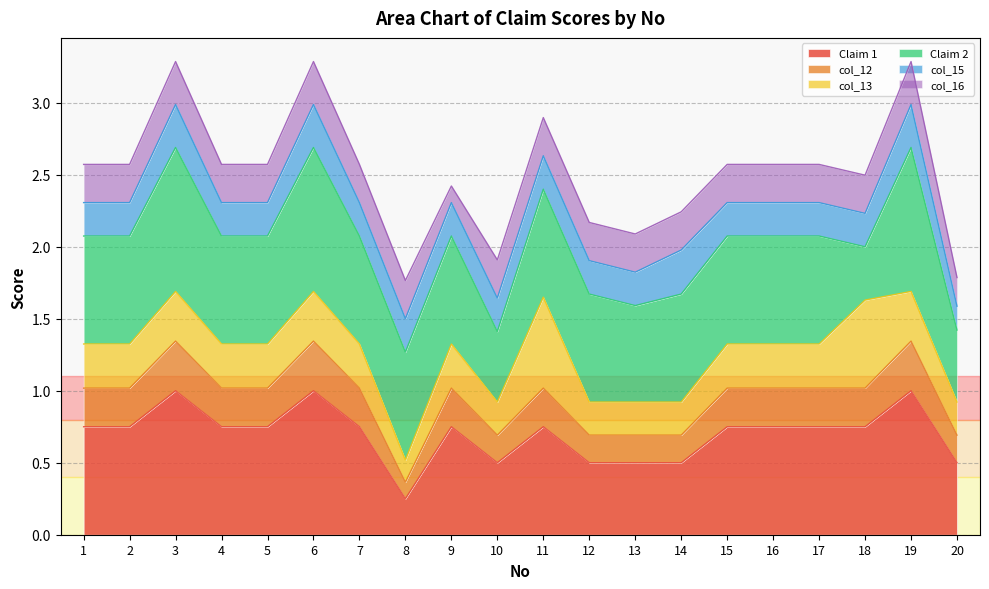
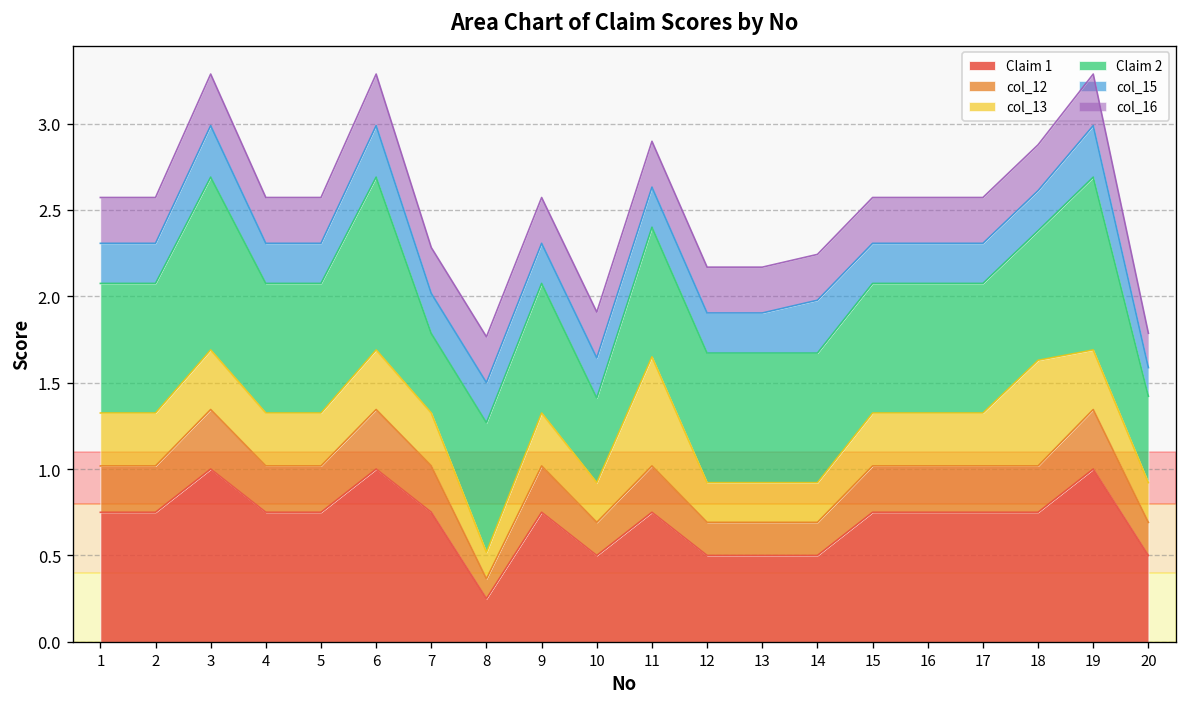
  {
    "col_13": {
      "1": 0.31,
      "2": 0.31,
      "3": 0.34,
      "4": 0.31,
      "5": 0.31,
      "6": 0.34,
      "7": 0.31,
      "8": 0.15,
      "9": 0.31,
      "10": 0.23,
      "11": 0.63,
      "12": 0.23,
      "13": 0.23,
      "14": 0.23,
      "15": 0.31,
      "16": 0.31,
      "17": 0.31,
      "18": 0.61,
      "19": 0.34,
      "20": 0.23
    },
    "Claim 2": {
      "1": 0.75,
      "2": 0.75,
      "3": 1.00,
      "4": 0.75,
      "5": 0.75,
      "6": 1.00,
-     "7": 0.75,
+     "7": 0.46,
      "8": 0.75,
      "9": 0.75,
      "10": 0.49,
      "11": 0.75,
      "12": 0.75,
-     "13": 0.67,
+     "13": 0.75,
      "14": 0.75,
      "15": 0.75,
      "16": 0.75,
      "17": 0.75,
-     "18": 0.37,
+     "18": 0.75,
      "19": 1.00,
      "20": 0.50
    },
    "col_15": {
      "1": 0.23,
      "2": 0.23,
      "3": 0.30,
      "4": 0.23,
      "5": 0.23,
      "6": 0.30,
      "7": 0.23,
      "8": 0.23,
      "9": 0.23,
      "10": 0.23,
      "11": 0.23,
      "12": 0.23,
      "13": 0.23,
      "14": 0.31,
      "15": 0.23,
      "16": 0.23,
      "17": 0.23,
      "18": 0.23,
      "19": 0.30,
      "20": 0.17
    },
    "col_16": {
      "1": 0.27,
      "2": 0.27,
      "3": 0.30,
      "4": 0.27,
      "5": 0.27,
      "6": 0.30,
      "7": 0.27,
      "8": 0.27,
-     "9": 0.12,
+     "9": 0.27,
      "10": 0.27,
      "11": 0.27,
      "12": 0.27,
      "13": 0.27,
      "14": 0.27,
      "15": 0.27,
      "16": 0.27,
      "17": 0.27,
      "18": 0.27,
      "20": 0.20
    }
  }
